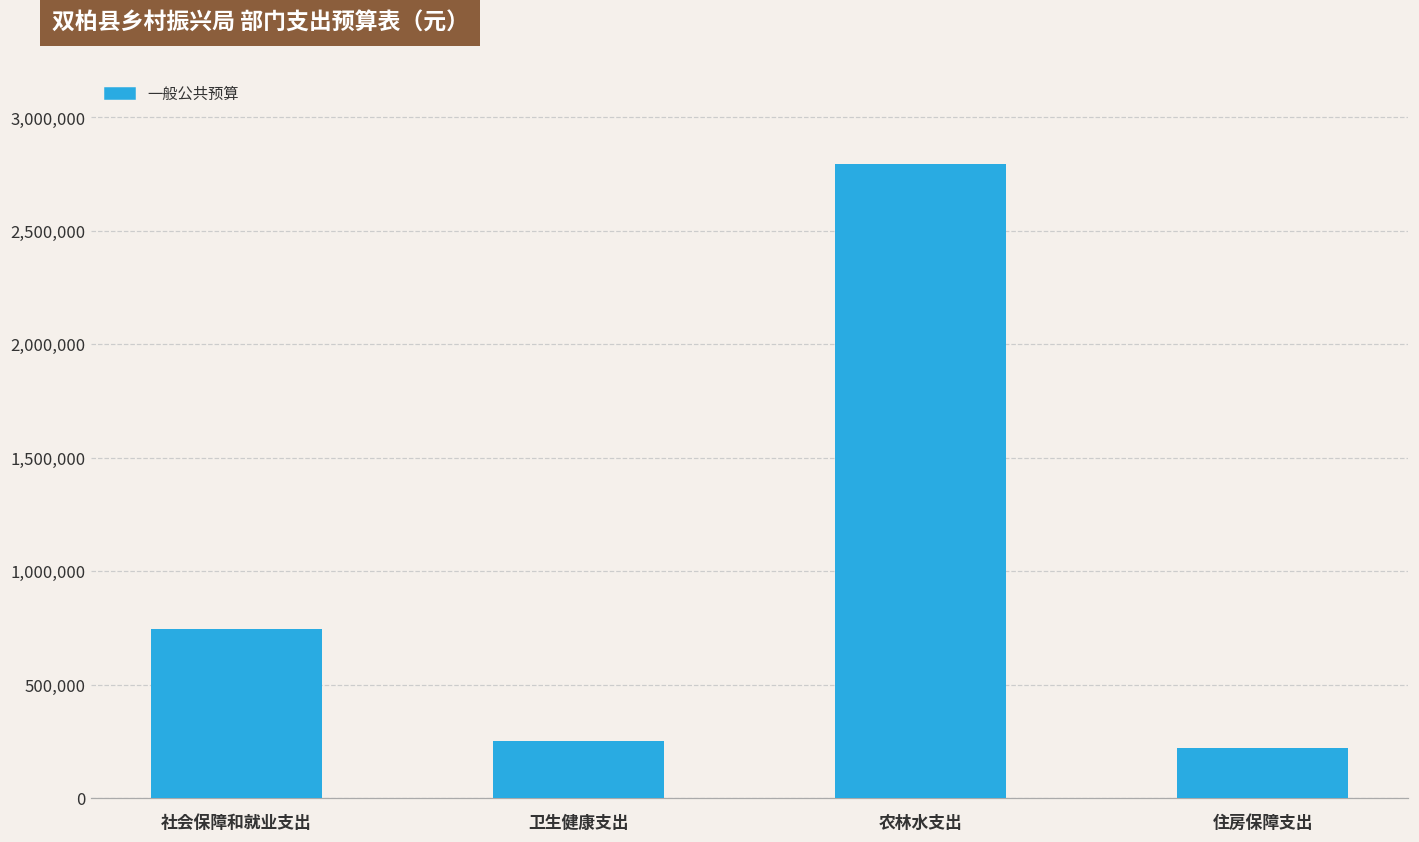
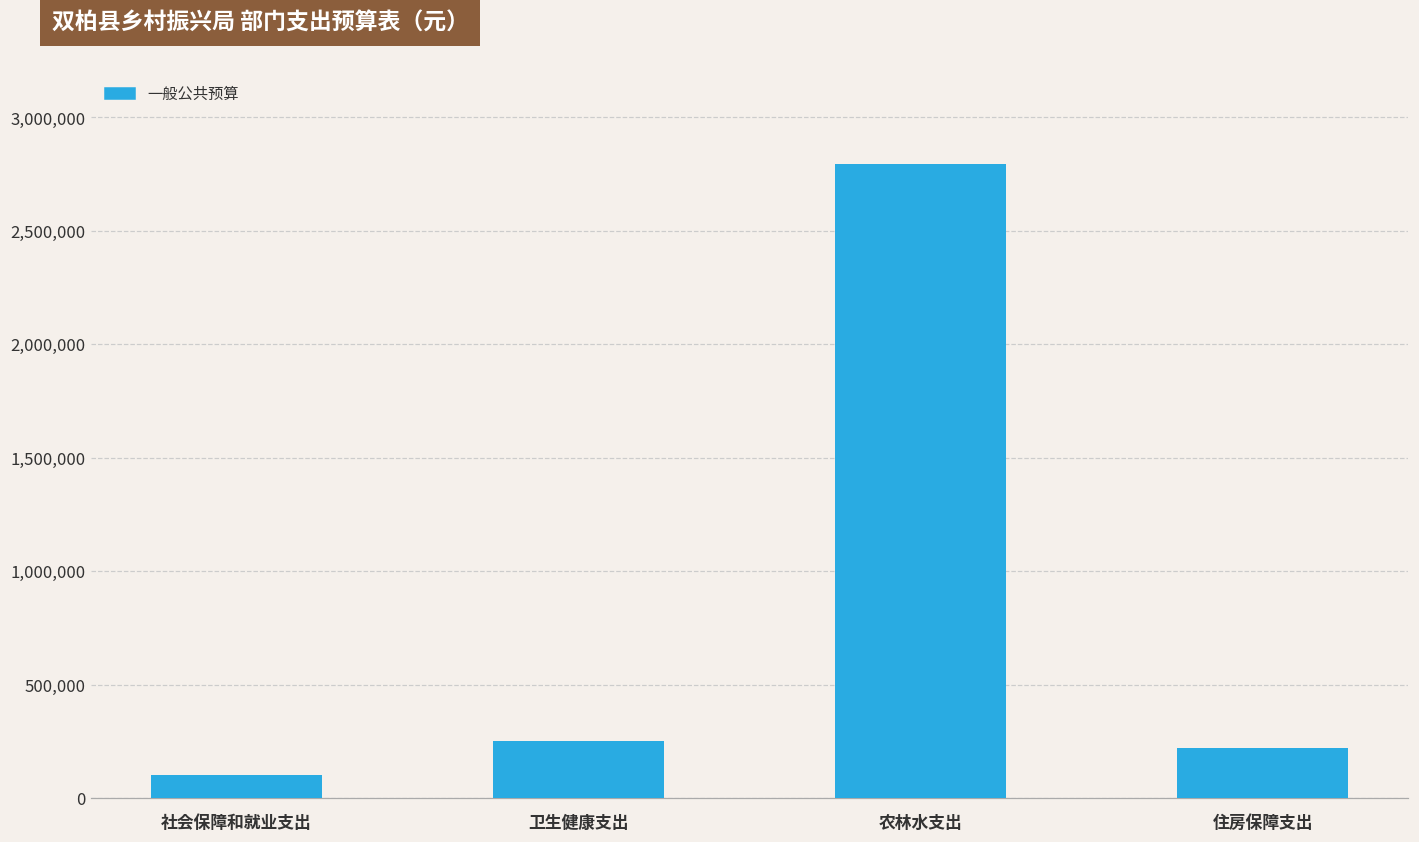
  {
-   "社会保障和就业支出": "740,000",
+   "社会保障和就业支出": "100,000",
    "卫生健康支出": "250,000",
    "农林水支出": "2,790,000",
    "住房保障支出": "220,000"
  }
